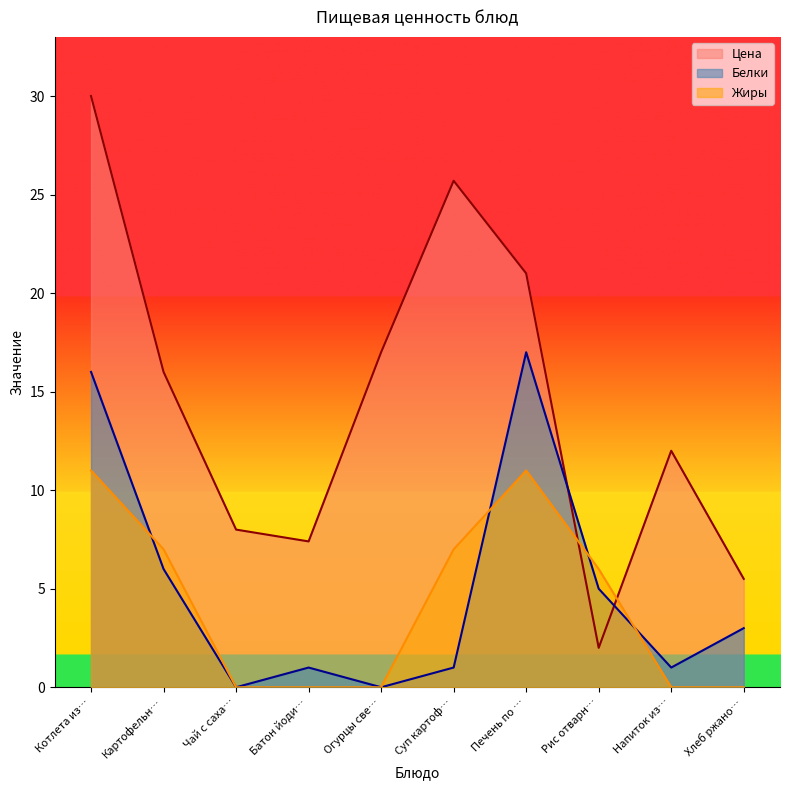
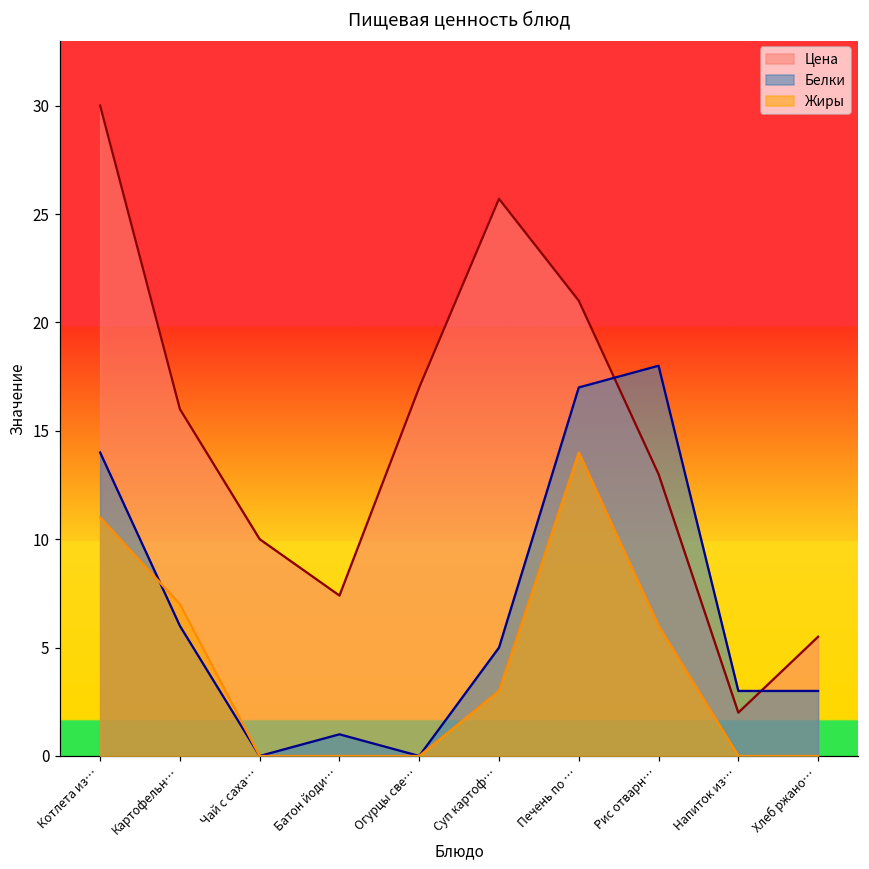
  {
    "Цена": {
      "Котлета из…": 30,
      "Картофельн…": 16,
-     "Чай с саха…": 8,
+     "Чай с саха…": 10,
      "Батон йоди…": 7.4,
      "Огурцы све…": 17,
      "Суп картоф…": 25.7,
      "Печень по …": 21,
-     "Рис отварн…": 2,
-     "Напиток из…": 12,
+     "Рис отварн…": 13,
+     "Напиток из…": 2,
      "Хлеб ржано…": 5.5
    },
    "Белки": {
-     "Котлета из…": 16,
+     "Котлета из…": 14,
      "Картофельн…": 6,
      "Батон йоди…": 1,
-     "Суп картоф…": 1,
+     "Суп картоф…": 5,
      "Печень по …": 17,
-     "Рис отварн…": 5,
-     "Напиток из…": 1,
+     "Рис отварн…": 18,
+     "Напиток из…": 3,
      "Хлеб ржано…": 3
    },
    "Жиры": {
      "Котлета из…": 11,
      "Картофельн…": 7,
      "Батон йоди…": 0,
-     "Суп картоф…": 7,
-     "Печень по …": 11,
+     "Суп картоф…": 3,
+     "Печень по …": 14,
      "Рис отварн…": 6,
      "Напиток из…": 0,
      "Хлеб ржано…": 0
    }
  }
